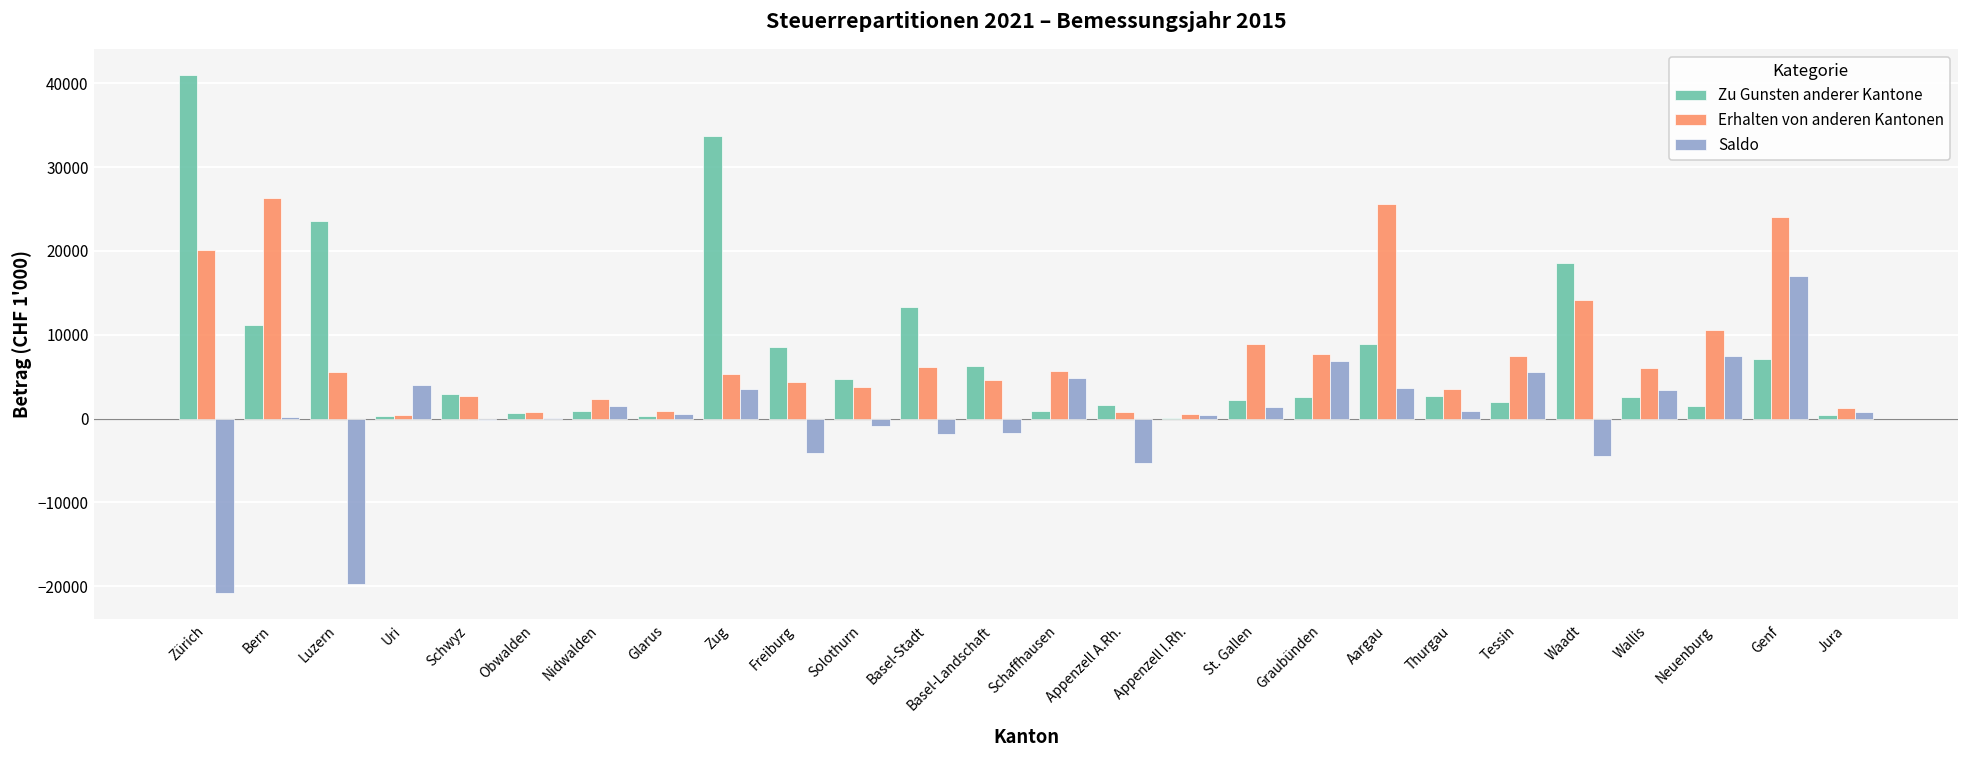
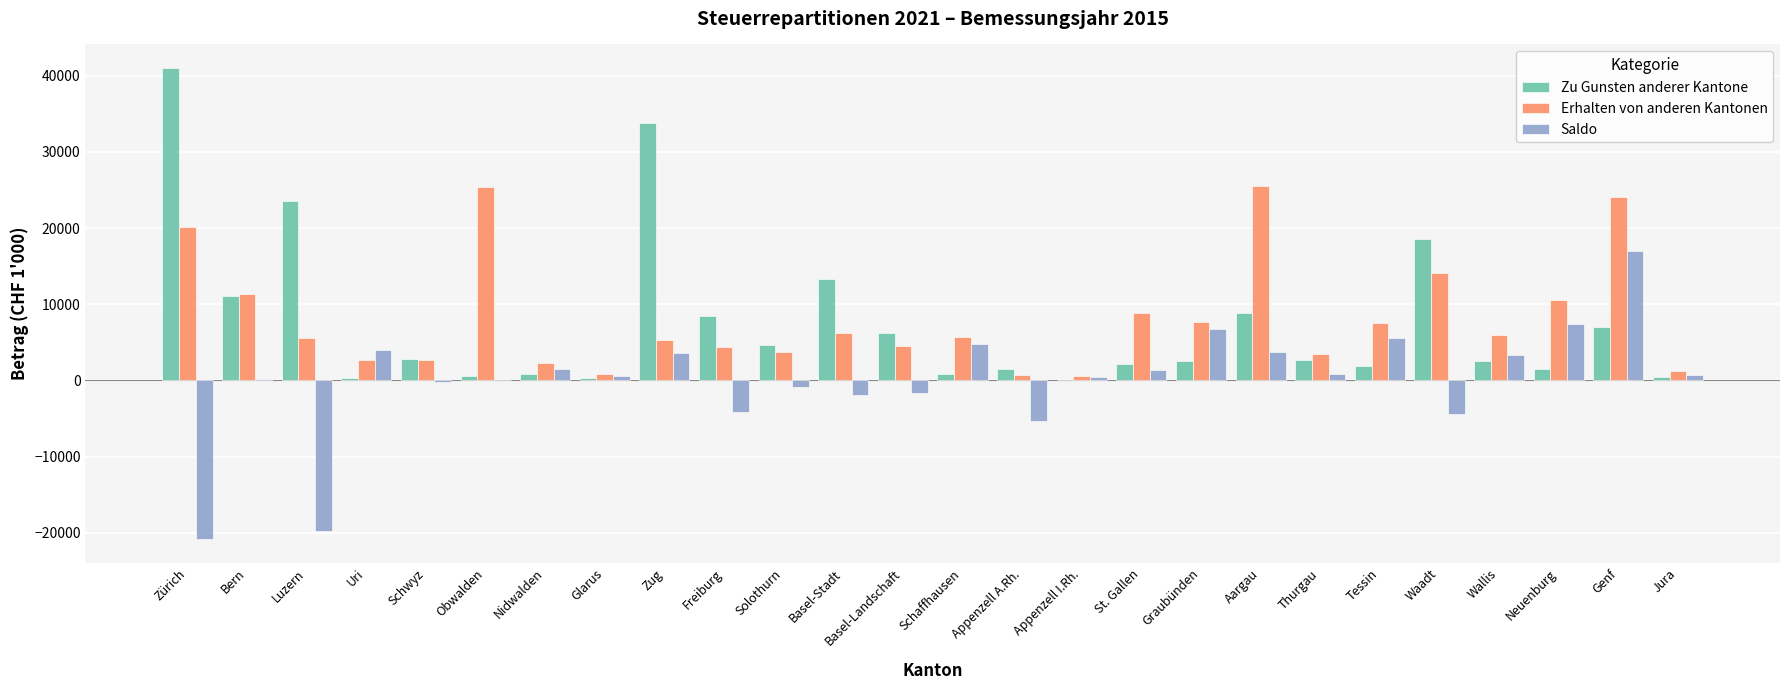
  {
    "Zu Gunsten anderer Kantone": {
      "Zürich": 41000,
      "Bern": 11000,
      "Luzern": 24000,
      "Uri": 0,
      "Schwyz": 3000,
      "Obwalden": 1000,
      "Nidwalden": 1000,
      "Zug": 34000,
      "Freiburg": 9000,
      "Solothurn": 5000,
      "Basel-Stadt": 13000,
      "Basel-Landschaft": 6000,
      "Schaffhausen": 1000,
      "Appenzell A.Rh.": 2000,
      "St. Gallen": 2000,
      "Graubünden": 3000,
      "Aargau": 9000,
      "Thurgau": 3000,
      "Tessin": 2000,
      "Waadt": 19000,
      "Wallis": 3000,
      "Neuenburg": 1000,
      "Genf": 7000,
      "Jura": 0
    },
    "Erhalten von anderen Kantonen": {
      "Zürich": 20000,
-     "Bern": 26000,
+     "Bern": 11000,
      "Luzern": 6000,
-     "Uri": 0,
+     "Uri": 3000,
      "Schwyz": 3000,
-     "Obwalden": 1000,
+     "Obwalden": 25000,
      "Nidwalden": 2000,
      "Glarus": 1000,
      "Zug": 5000,
      "Freiburg": 4000,
      "Solothurn": 4000,
      "Basel-Stadt": 6000,
      "Basel-Landschaft": 5000,
      "Schaffhausen": 6000,
      "Appenzell A.Rh.": 1000,
      "Appenzell I.Rh.": 1000,
      "St. Gallen": 9000,
      "Graubünden": 8000,
      "Aargau": 26000,
      "Thurgau": 4000,
      "Tessin": 8000,
      "Waadt": 14000,
      "Wallis": 6000,
      "Neuenburg": 11000,
      "Genf": 24000,
      "Jura": 1000
    },
    "Saldo": {
      "Zürich": -21000,
      "Luzern": -20000,
      "Uri": 4000,
      "Nidwalden": 1000,
      "Glarus": 1000,
      "Zug": 4000,
      "Freiburg": -4000,
      "Solothurn": -1000,
      "Basel-Stadt": -2000,
      "Basel-Landschaft": -2000,
      "Schaffhausen": 5000,
      "Appenzell A.Rh.": -5000,
      "Appenzell I.Rh.": 0,
      "St. Gallen": 1000,
      "Graubünden": 7000,
      "Aargau": 4000,
      "Thurgau": 1000,
      "Tessin": 6000,
      "Waadt": -4000,
      "Wallis": 3000,
      "Neuenburg": 7000,
      "Genf": 17000,
      "Jura": 1000
    }
  }
